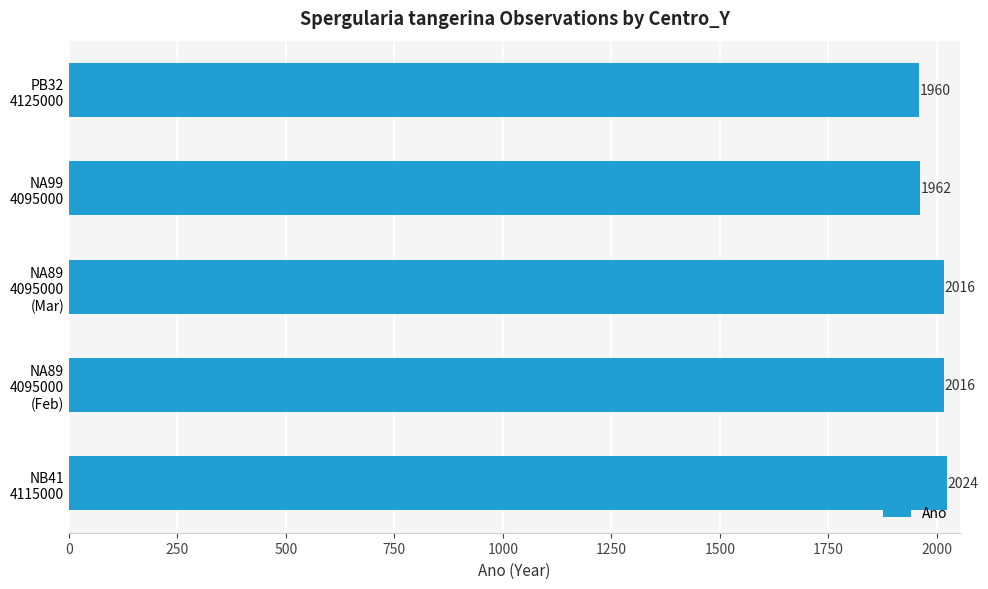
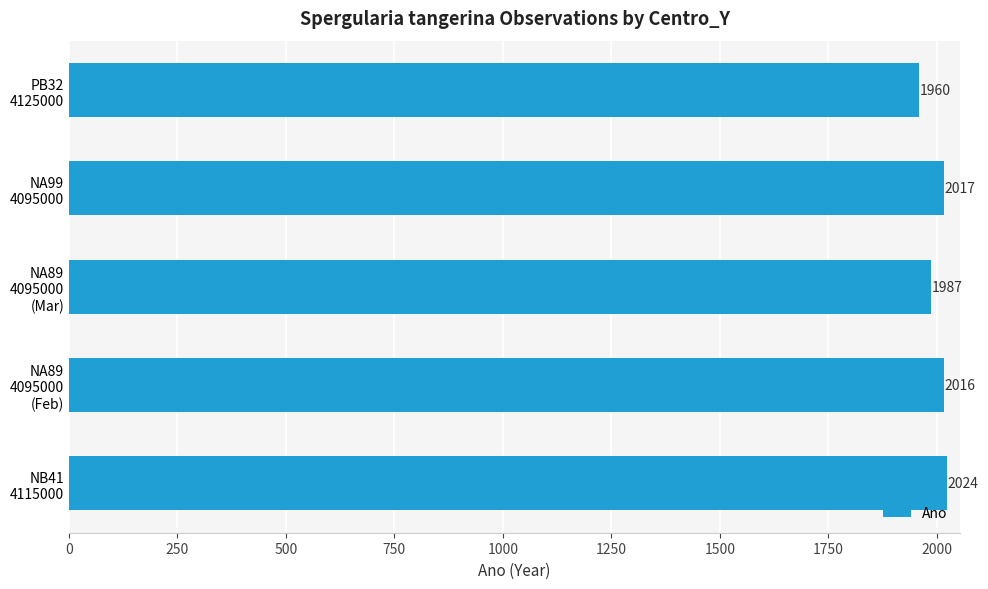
  {
    "PB32 4125000": 1960,
-   "NA99 4095000": 1962,
-   "NA89 4095000 (Mar)": 2016,
+   "NA99 4095000": 2017,
+   "NA89 4095000 (Mar)": 1987,
    "NA89 4095000 (Feb)": 2016,
    "NB41 4115000": 2024
  }
